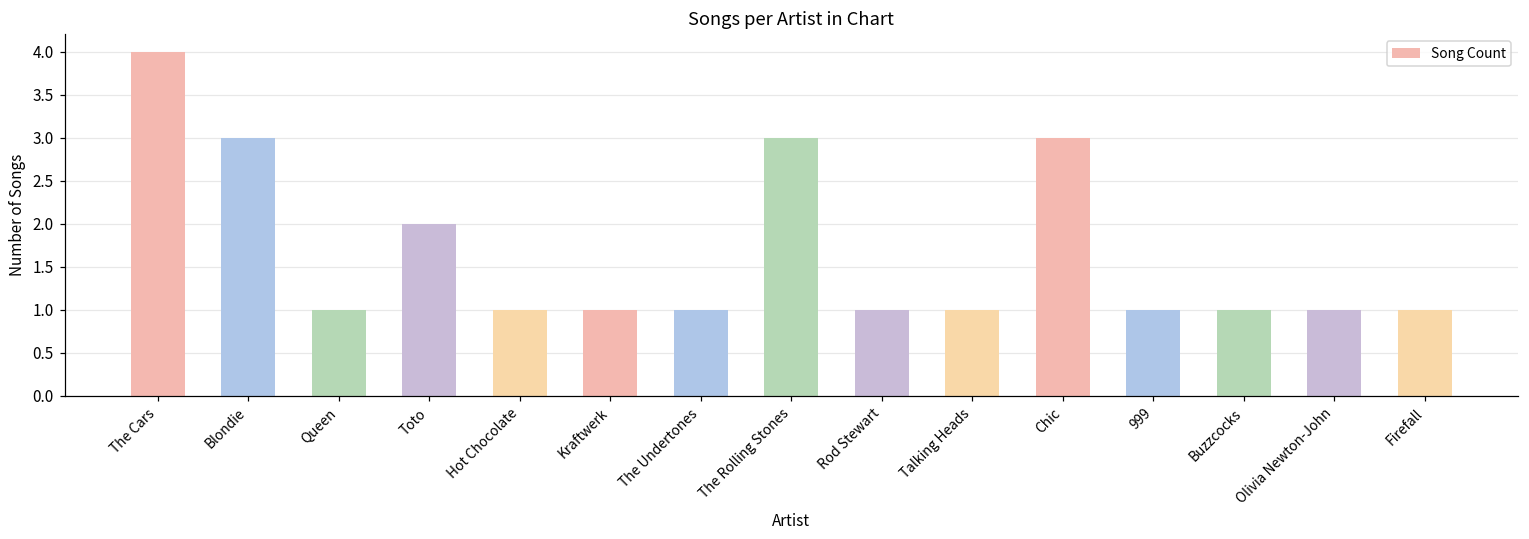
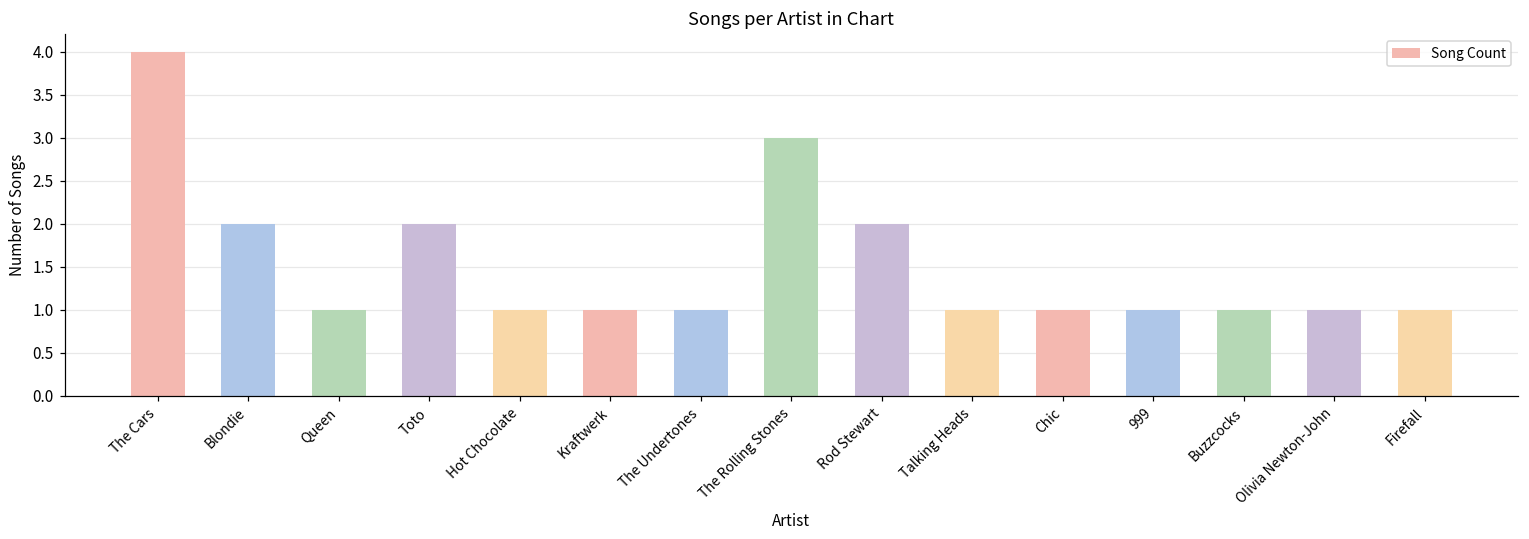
  {
    "The Cars": 4,
-   "Blondie": 3,
+   "Blondie": 2,
    "Queen": 1,
    "Toto": 2,
    "Hot Chocolate": 1,
    "Kraftwerk": 1,
    "The Undertones": 1,
    "The Rolling Stones": 3,
-   "Rod Stewart": 1,
+   "Rod Stewart": 2,
    "Talking Heads": 1,
-   "Chic": 3,
+   "Chic": 1,
    "999": 1,
    "Buzzcocks": 1,
    "Olivia Newton-John": 1,
    "Firefall": 1
  }
